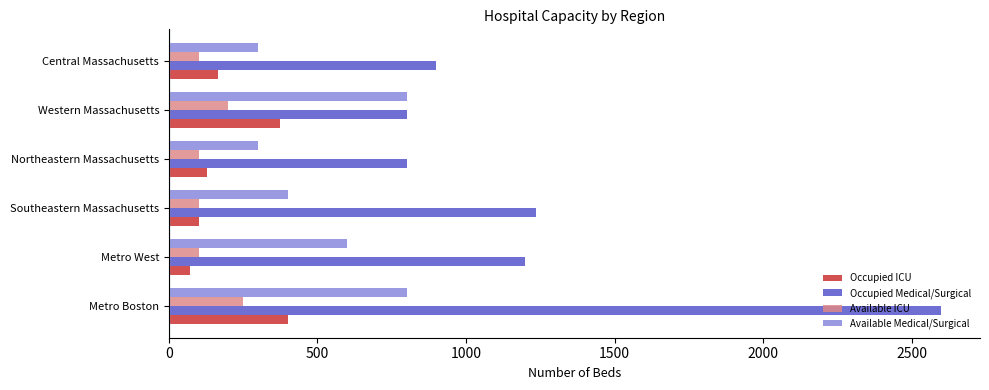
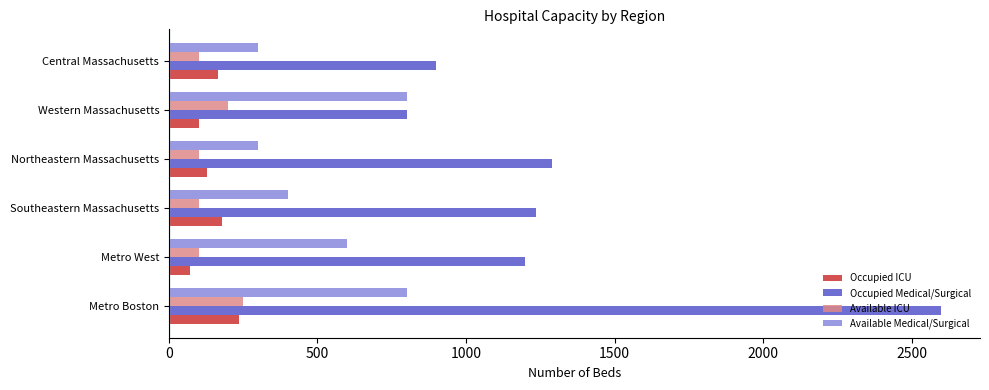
  {
    "Occupied ICU": {
      "Central Massachusetts": 170,
-     "Western Massachusetts": 370,
+     "Western Massachusetts": 100,
      "Northeastern Massachusetts": 130,
-     "Southeastern Massachusetts": 100,
+     "Southeastern Massachusetts": 180,
      "Metro West": 70,
-     "Metro Boston": 400
+     "Metro Boston": 240
    },
    "Occupied Medical/Surgical": {
      "Central Massachusetts": 900,
      "Western Massachusetts": 800,
-     "Northeastern Massachusetts": 800,
+     "Northeastern Massachusetts": 1290,
      "Southeastern Massachusetts": 1240,
      "Metro West": 1200,
      "Metro Boston": 2600
    },
    "Available ICU": {
      "Central Massachusetts": 100,
      "Western Massachusetts": 200,
      "Northeastern Massachusetts": 100,
      "Southeastern Massachusetts": 100,
      "Metro West": 100,
      "Metro Boston": 250
    },
    "Available Medical/Surgical": {
      "Central Massachusetts": 300,
      "Western Massachusetts": 800,
      "Northeastern Massachusetts": 300,
      "Southeastern Massachusetts": 400,
      "Metro West": 600,
      "Metro Boston": 800
    }
  }
